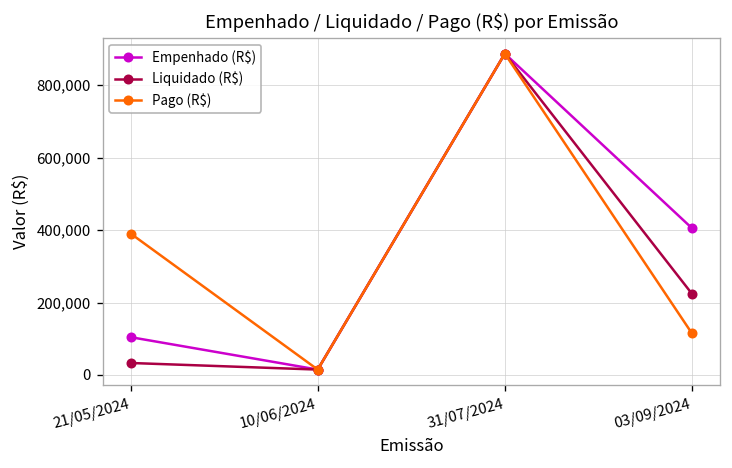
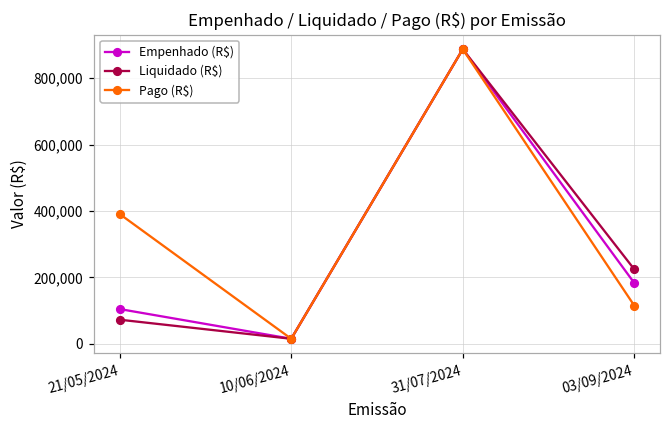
  {
    "Empenhado (R$)": {
      "21/05/2024": "100,000",
-     "03/09/2024": "410,000"
+     "03/09/2024": "180,000"
    },
    "Liquidado (R$)": {
-     "21/05/2024": "30,000",
+     "21/05/2024": "70,000",
      "03/09/2024": "220,000"
    },
    "Pago (R$)": {
      "21/05/2024": "390,000",
      "03/09/2024": "110,000"
    }
  }
